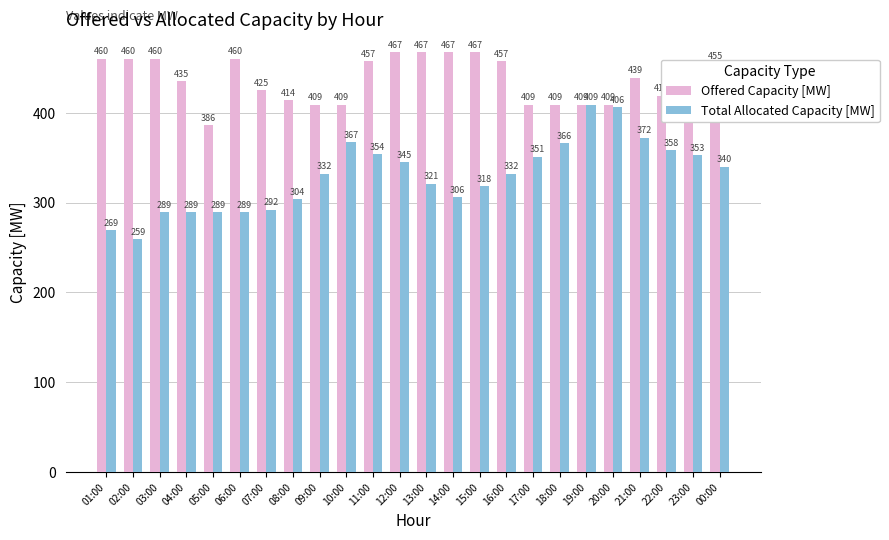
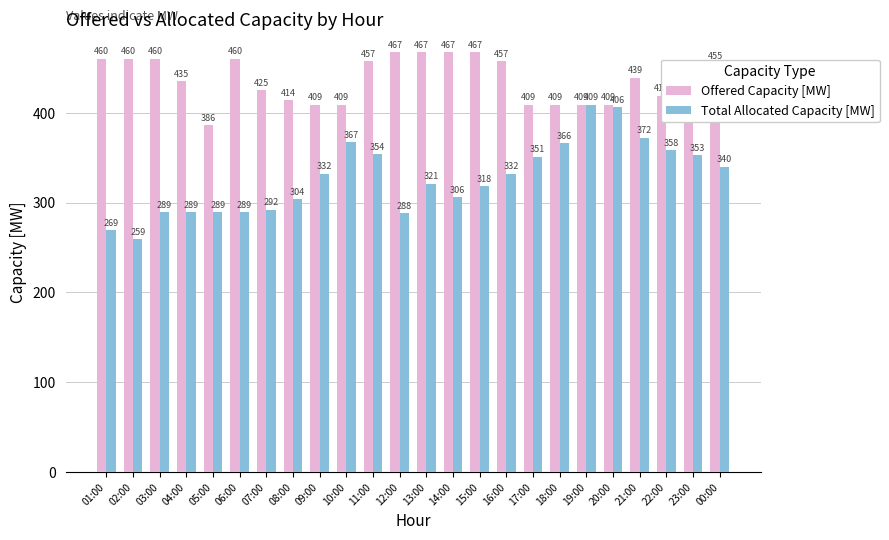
  {
    "Offered Capacity [MW]": {
      "01:00": 460,
      "02:00": 460,
      "03:00": 460,
      "04:00": 435,
      "05:00": 386,
      "06:00": 460,
      "07:00": 425,
      "08:00": 414,
      "09:00": 409,
      "10:00": 409,
      "11:00": 457,
      "12:00": 467,
      "13:00": 467,
      "14:00": 467,
      "15:00": 467,
      "16:00": 457,
      "17:00": 409,
      "18:00": 409,
      "21:00": 439
    },
    "Total Allocated Capacity [MW]": {
      "01:00": 269,
      "02:00": 259,
      "03:00": 289,
      "04:00": 289,
      "05:00": 289,
      "06:00": 289,
      "07:00": 292,
      "08:00": 304,
      "09:00": 332,
      "10:00": 367,
      "11:00": 354,
-     "12:00": 345,
+     "12:00": 288,
      "13:00": 321,
      "14:00": 306,
      "15:00": 318,
      "16:00": 332,
      "17:00": 351,
      "18:00": 366,
      "21:00": 372,
      "22:00": 358,
      "23:00": 353,
      "00:00": 340
    }
  }
